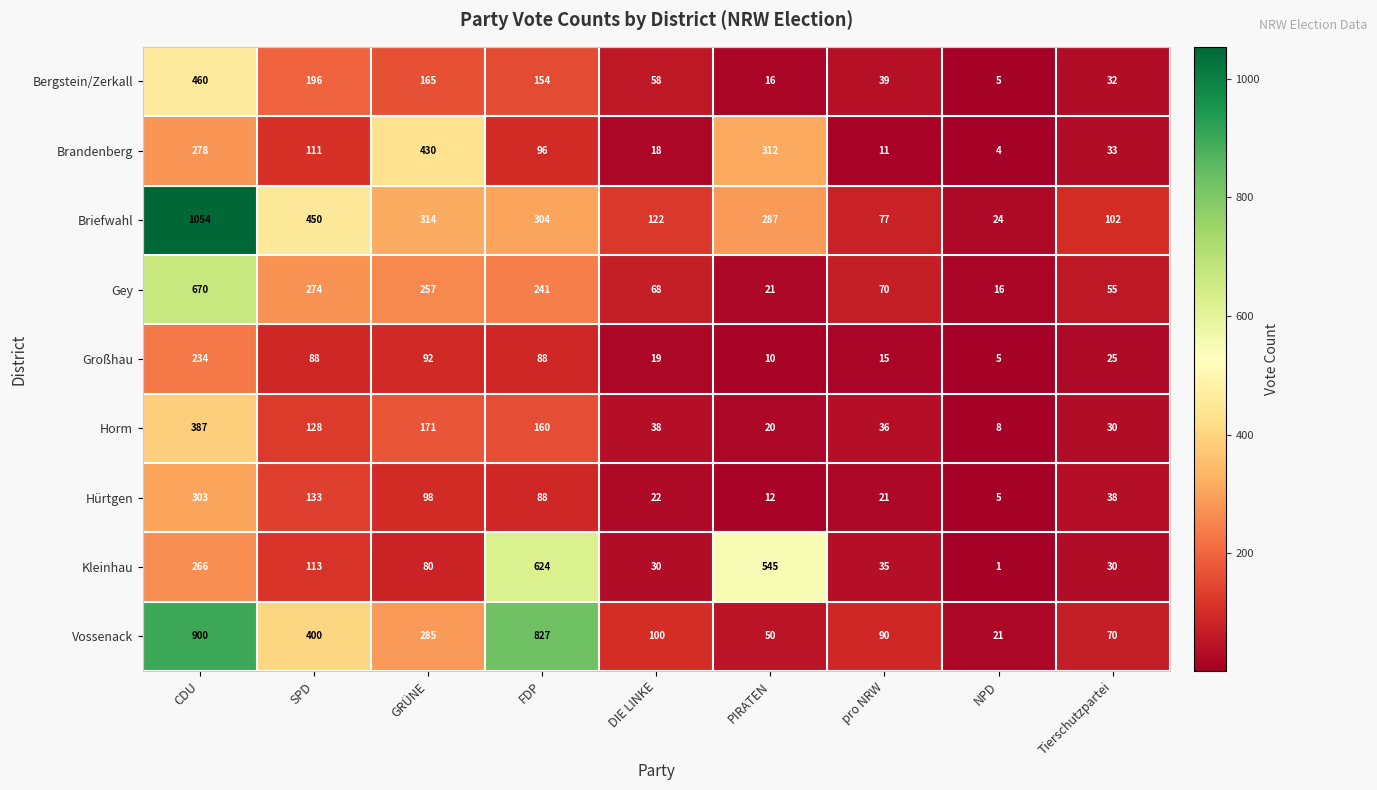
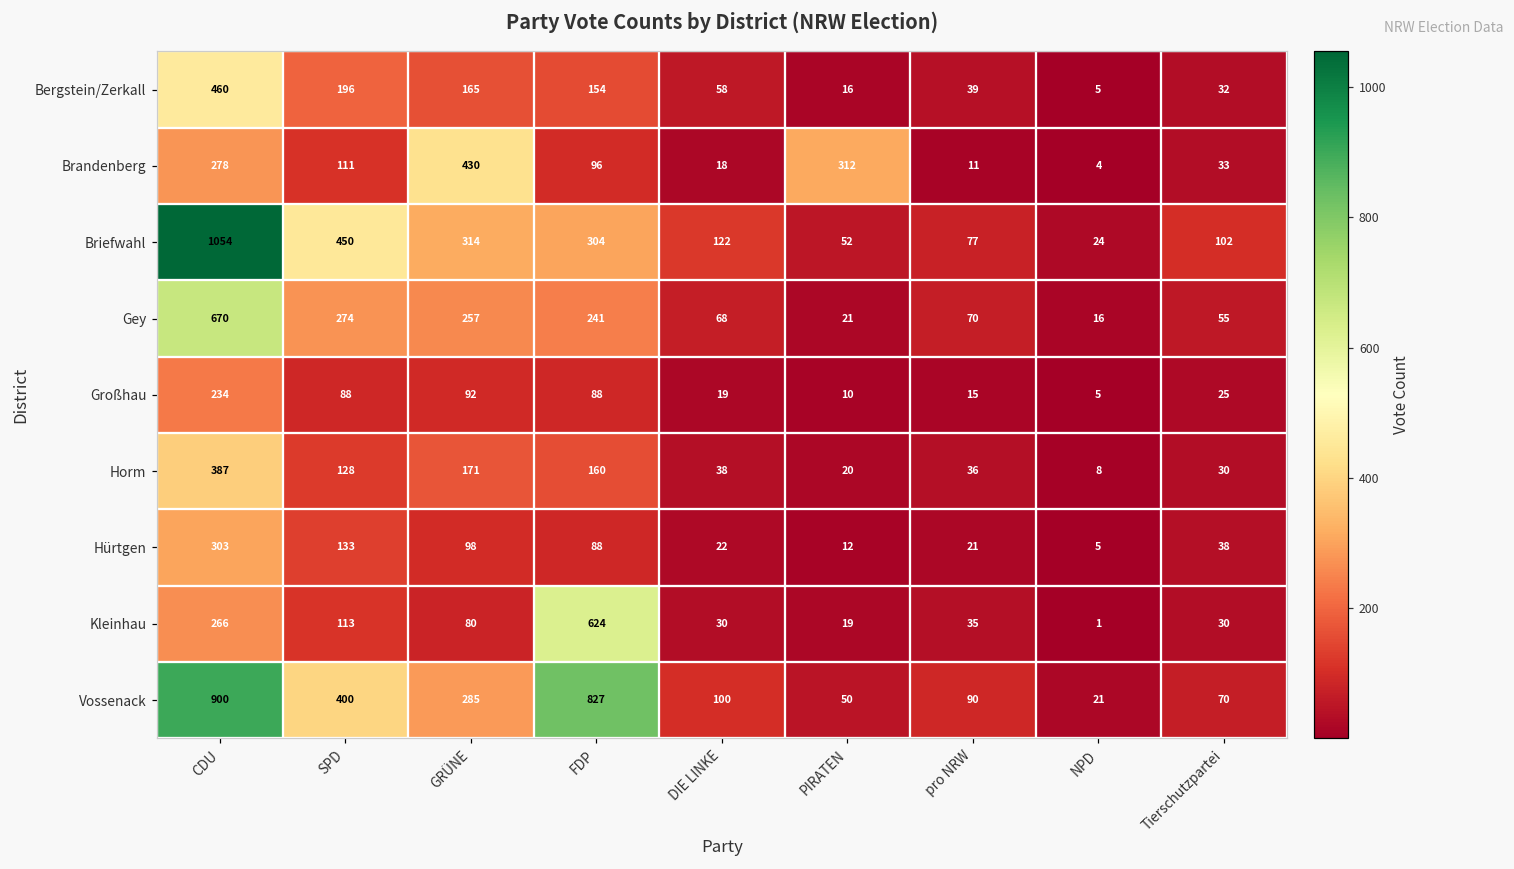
  {
    "Bergstein/Zerkall": {
      "CDU": 460,
      "SPD": 196,
      "GRÜNE": 165,
      "FDP": 154,
      "DIE LINKE": 58,
      "PIRATEN": 16,
      "pro NRW": 39,
      "NPD": 5,
      "Tierschutzpartei": 32
    },
    "Brandenberg": {
      "CDU": 278,
      "SPD": 111,
      "GRÜNE": 430,
      "FDP": 96,
      "DIE LINKE": 18,
      "PIRATEN": 312,
      "pro NRW": 11,
      "NPD": 4,
      "Tierschutzpartei": 33
    },
    "Briefwahl": {
      "CDU": 1054,
      "SPD": 450,
      "GRÜNE": 314,
      "FDP": 304,
      "DIE LINKE": 122,
-     "PIRATEN": 287,
+     "PIRATEN": 52,
      "pro NRW": 77,
      "NPD": 24,
      "Tierschutzpartei": 102
    },
    "Gey": {
      "CDU": 670,
      "SPD": 274,
      "GRÜNE": 257,
      "FDP": 241,
      "DIE LINKE": 68,
      "PIRATEN": 21,
      "pro NRW": 70,
      "NPD": 16,
      "Tierschutzpartei": 55
    },
    "Großhau": {
      "CDU": 234,
      "SPD": 88,
      "GRÜNE": 92,
      "FDP": 88,
      "DIE LINKE": 19,
      "PIRATEN": 10,
      "pro NRW": 15,
      "NPD": 5,
      "Tierschutzpartei": 25
    },
    "Horm": {
      "CDU": 387,
      "SPD": 128,
      "GRÜNE": 171,
      "FDP": 160,
      "DIE LINKE": 38,
      "PIRATEN": 20,
      "pro NRW": 36,
      "NPD": 8,
      "Tierschutzpartei": 30
    },
    "Hürtgen": {
      "CDU": 303,
      "SPD": 133,
      "GRÜNE": 98,
      "FDP": 88,
      "DIE LINKE": 22,
      "PIRATEN": 12,
      "pro NRW": 21,
      "NPD": 5,
      "Tierschutzpartei": 38
    },
    "Kleinhau": {
      "CDU": 266,
      "SPD": 113,
      "GRÜNE": 80,
      "FDP": 624,
      "DIE LINKE": 30,
-     "PIRATEN": 545,
+     "PIRATEN": 19,
      "pro NRW": 35,
      "NPD": 1,
      "Tierschutzpartei": 30
    },
    "Vossenack": {
      "CDU": 900,
      "SPD": 400,
      "GRÜNE": 285,
      "FDP": 827,
      "DIE LINKE": 100,
      "PIRATEN": 50,
      "pro NRW": 90,
      "NPD": 21,
      "Tierschutzpartei": 70
    }
  }
